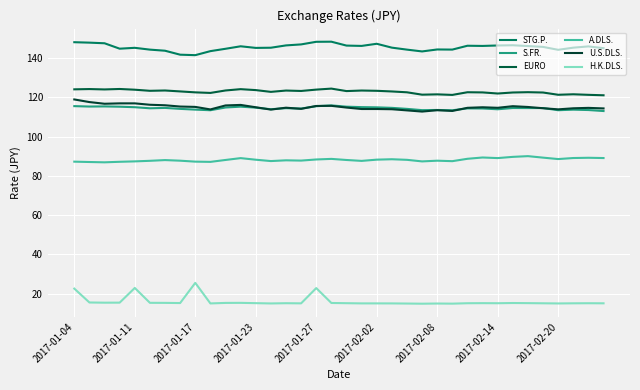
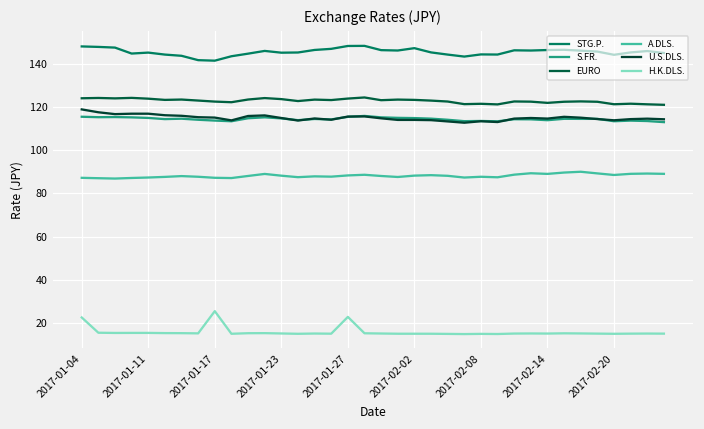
  {
    "H.K.DLS.": {
      "2017-01-04": 23,
-     "2017-01-11": 23,
+     "2017-01-11": 15,
      "2017-01-17": 25,
      "2017-01-23": 15,
      "2017-01-27": 23,
      "2017-02-02": 15,
      "2017-02-08": 15,
      "2017-02-14": 15,
      "2017-02-20": 15
    }
  }
